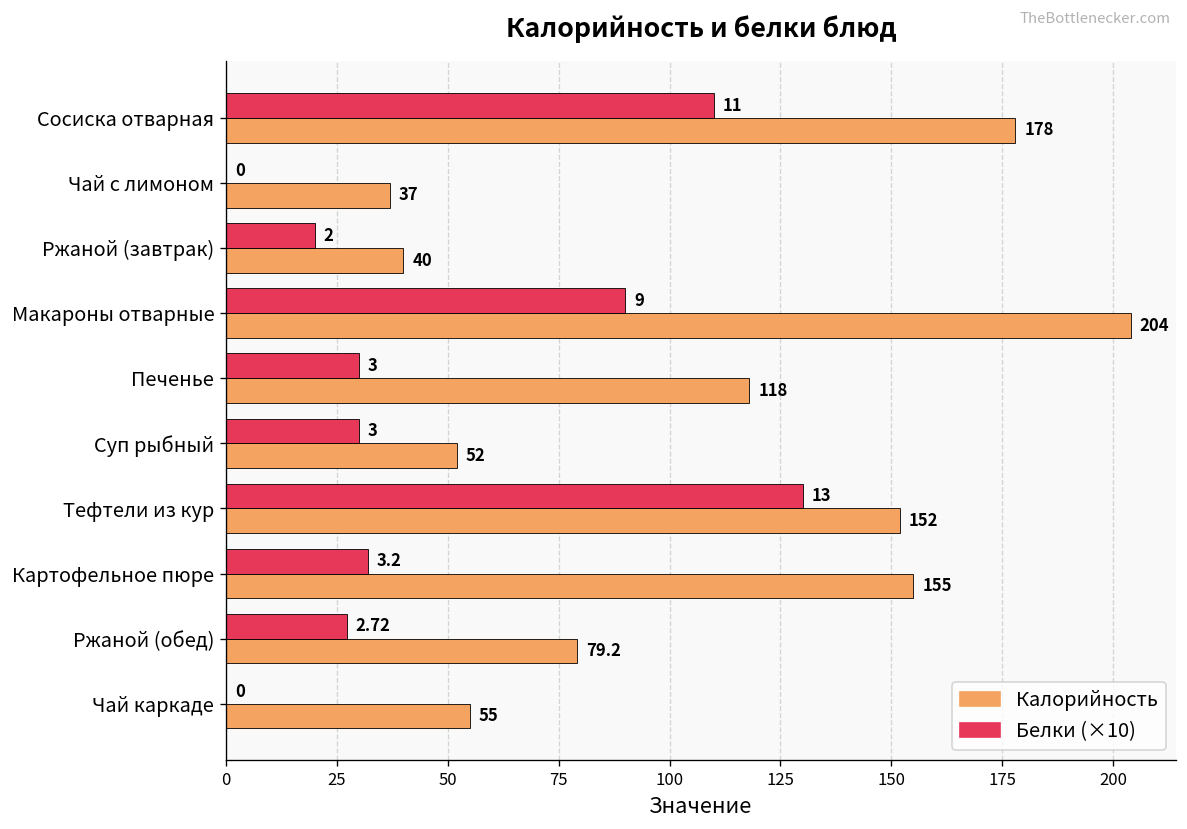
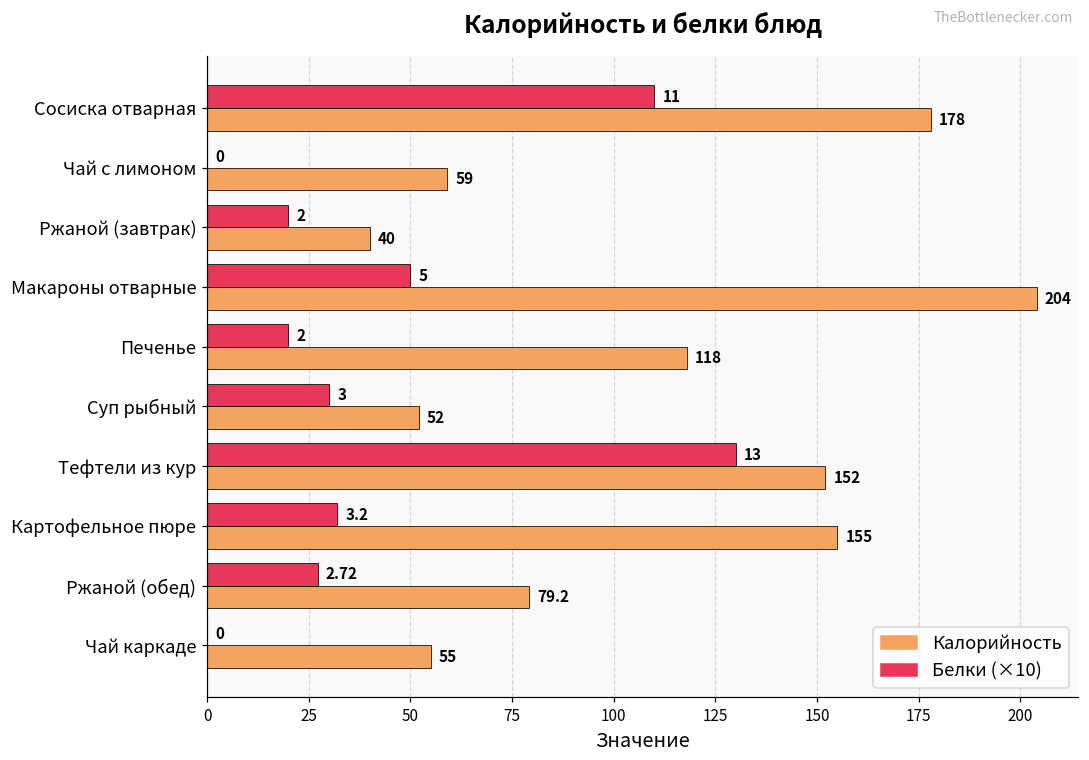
  {
    "Калорийность": {
      "Сосиска отварная": 178,
-     "Чай с лимоном": 37,
+     "Чай с лимоном": 59,
      "Ржаной (завтрак)": 40,
      "Макароны отварные": 204,
      "Печенье": 118,
      "Суп рыбный": 52,
      "Тефтели из кур": 152,
      "Картофельное пюре": 155,
      "Ржаной (обед)": 79.2,
      "Чай каркаде": 55
    },
    "Белки (×10)": {
      "Чай с лимоном": 0,
-     "Макароны отварные": 9,
-     "Печенье": 3,
+     "Макароны отварные": 5,
+     "Печенье": 2,
      "Чай каркаде": 0
    }
  }
